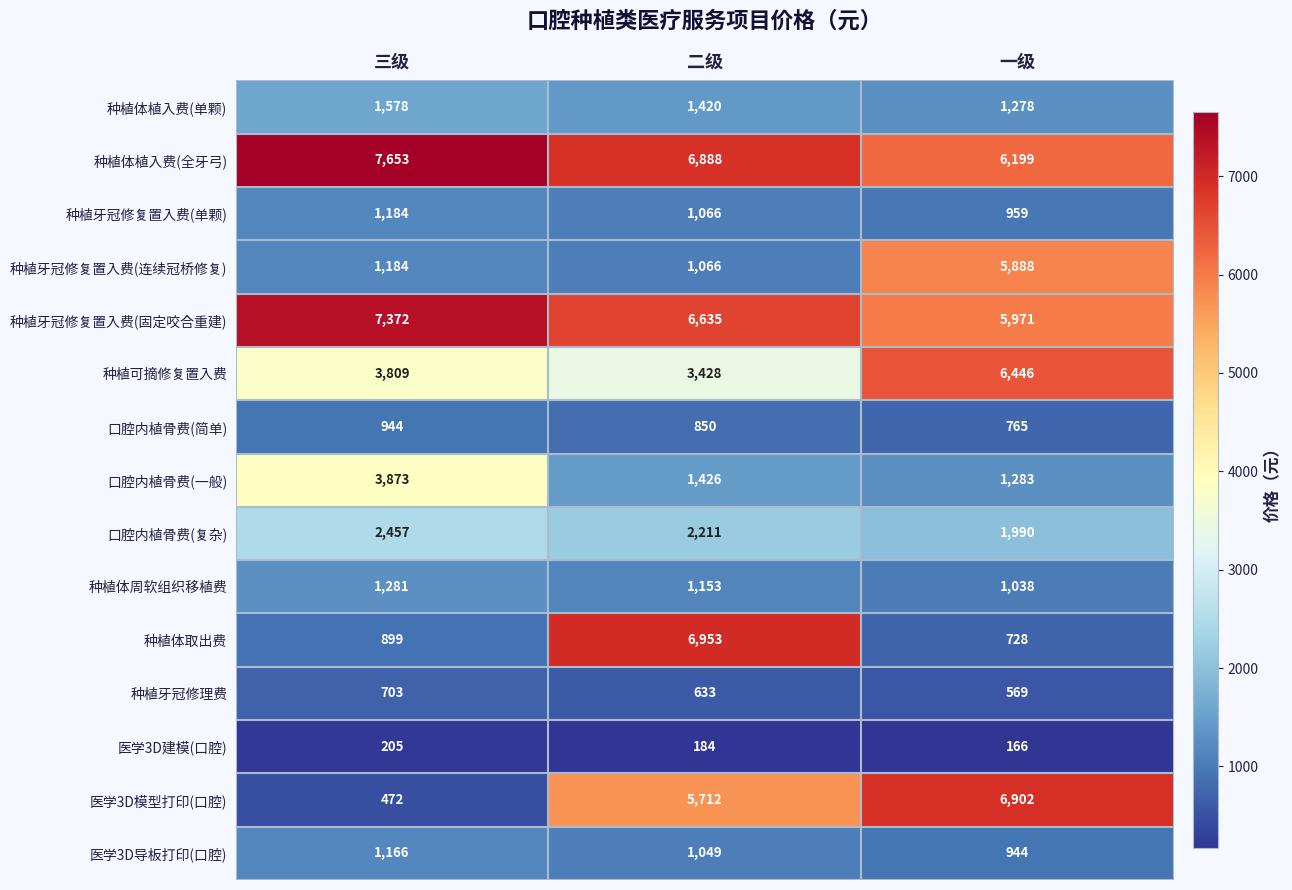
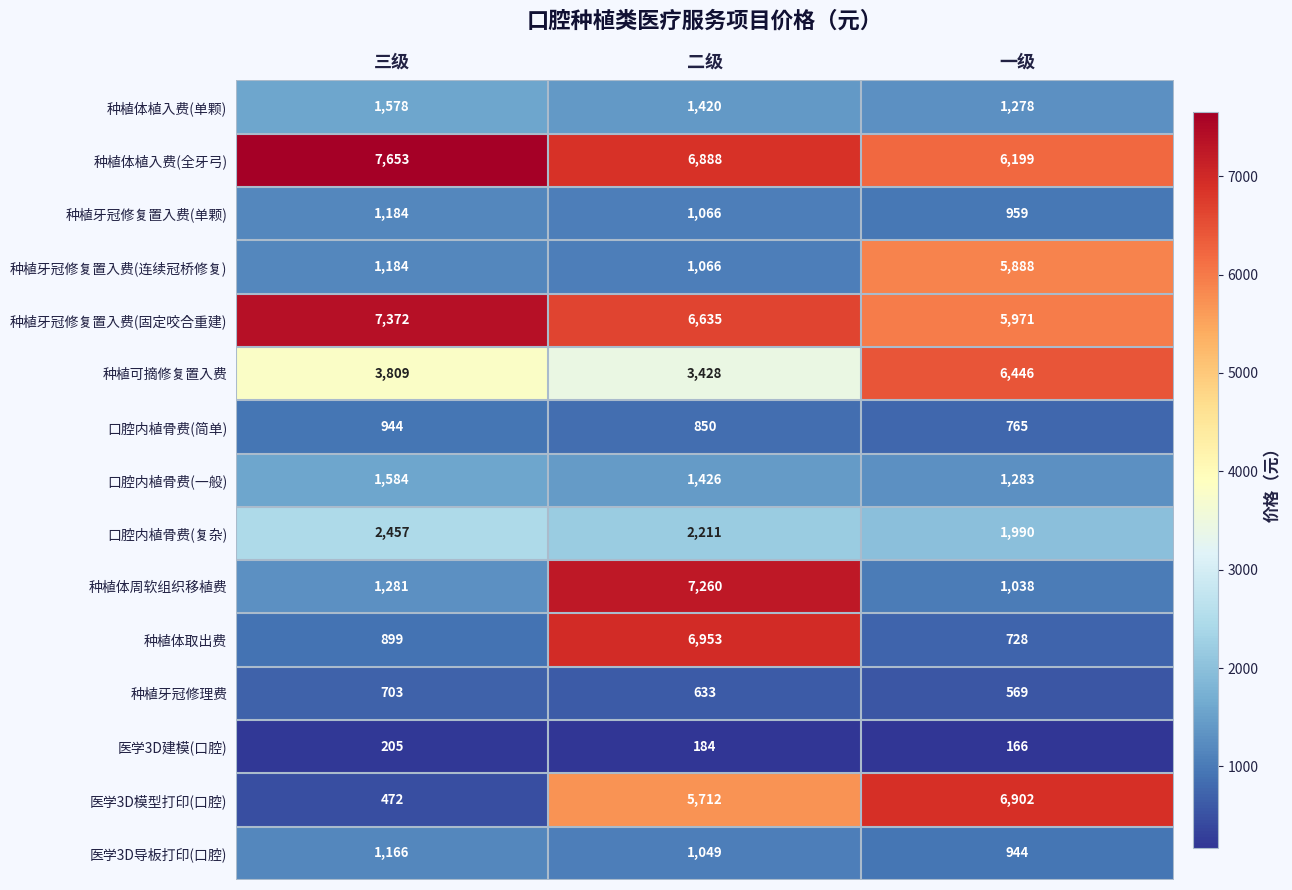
  {
    "种植体植入费(单颗)": {
      "三级": "1,578",
      "二级": "1,420",
      "一级": "1,278"
    },
    "种植体植入费(全牙弓)": {
      "三级": "7,653",
      "二级": "6,888",
      "一级": "6,199"
    },
    "种植牙冠修复置入费(单颗)": {
      "三级": "1,184",
      "二级": "1,066",
      "一级": "959"
    },
    "种植牙冠修复置入费(连续冠桥修复)": {
      "三级": "1,184",
      "二级": "1,066",
      "一级": "5,888"
    },
    "种植牙冠修复置入费(固定咬合重建)": {
      "三级": "7,372",
      "二级": "6,635",
      "一级": "5,971"
    },
    "种植可摘修复置入费": {
      "三级": "3,809",
      "二级": "3,428",
      "一级": "6,446"
    },
    "口腔内植骨费(简单)": {
      "三级": "944",
      "二级": "850",
      "一级": "765"
    },
    "口腔内植骨费(一般)": {
-     "三级": "3,873",
+     "三级": "1,584",
      "二级": "1,426",
      "一级": "1,283"
    },
    "口腔内植骨费(复杂)": {
      "三级": "2,457",
      "二级": "2,211",
      "一级": "1,990"
    },
    "种植体周软组织移植费": {
      "三级": "1,281",
-     "二级": "1,153",
+     "二级": "7,260",
      "一级": "1,038"
    },
    "种植体取出费": {
      "三级": "899",
      "二级": "6,953",
      "一级": "728"
    },
    "种植牙冠修理费": {
      "三级": "703",
      "二级": "633",
      "一级": "569"
    },
    "医学3D建模(口腔)": {
      "三级": "205",
      "二级": "184",
      "一级": "166"
    },
    "医学3D模型打印(口腔)": {
      "三级": "472",
      "二级": "5,712",
      "一级": "6,902"
    },
    "医学3D导板打印(口腔)": {
      "三级": "1,166",
      "二级": "1,049",
      "一级": "944"
    }
  }
